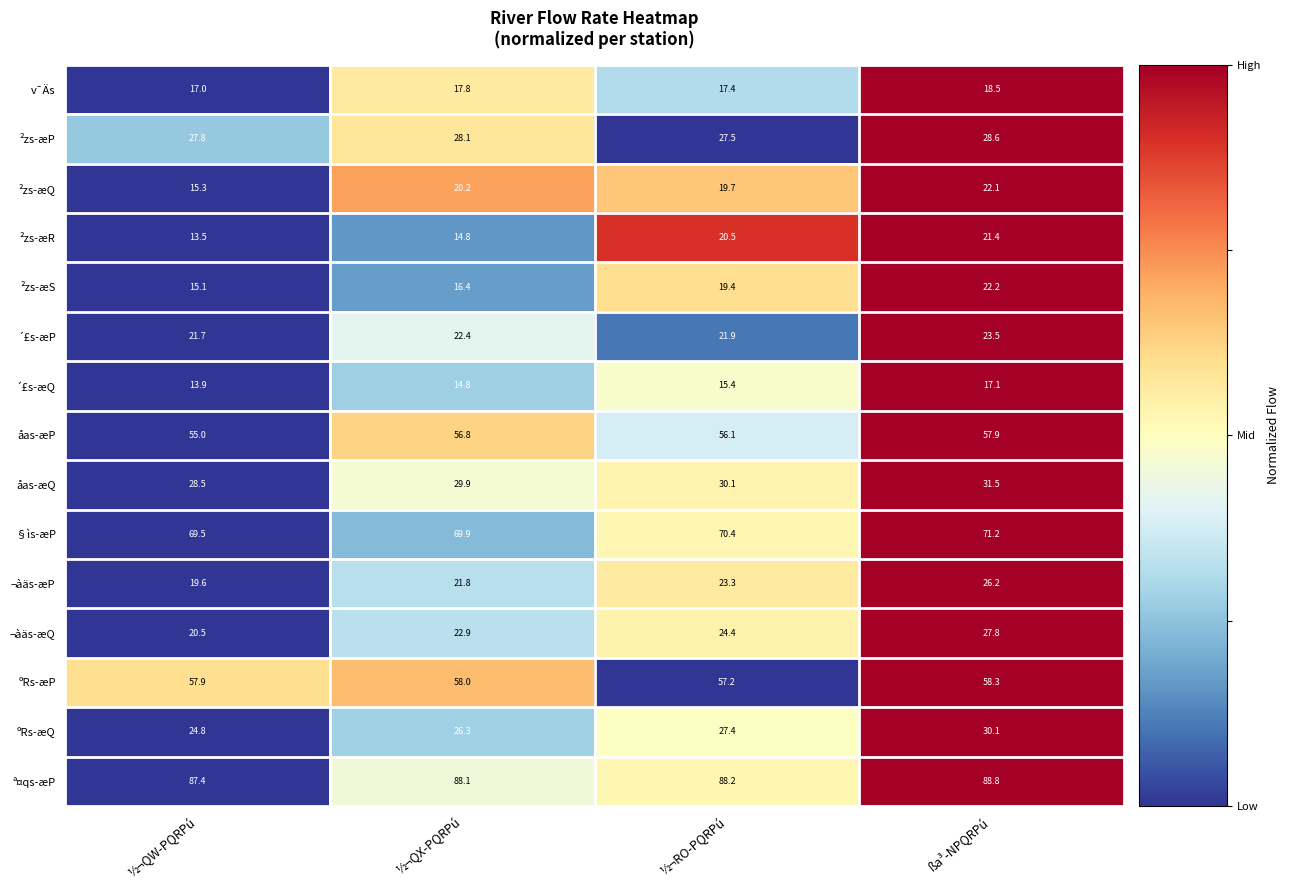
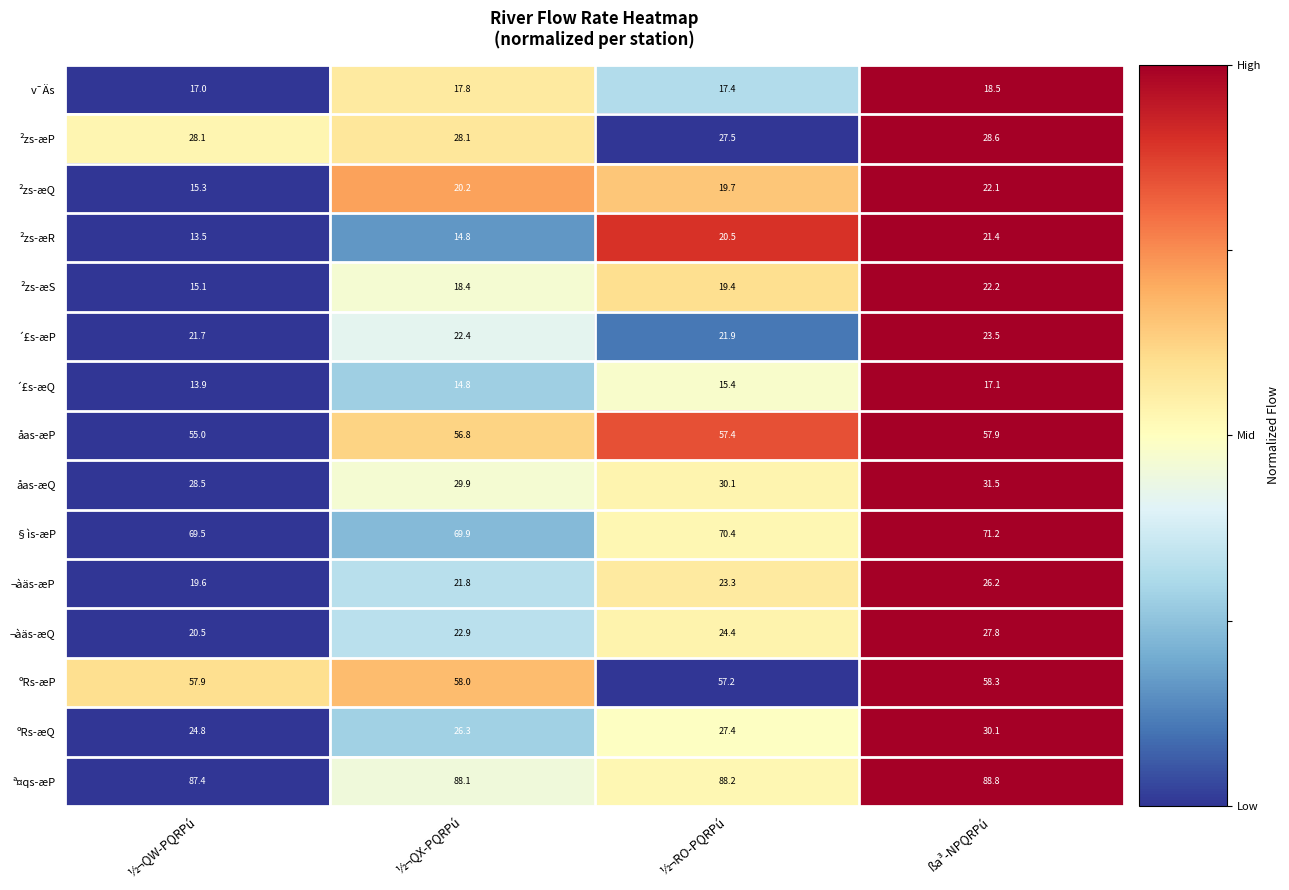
  {
    "v¯Äs": {
      "½¬QW-PQRPú": 17.0,
      "½¬QX-PQRPú": 17.8,
      "½¬RO-PQRPú": 17.4,
      "ßa³-NPQRPú": 18.5
    },
    "²zs-æP": {
-     "½¬QW-PQRPú": 27.8,
+     "½¬QW-PQRPú": 28.1,
      "½¬QX-PQRPú": 28.1,
      "½¬RO-PQRPú": 27.5,
      "ßa³-NPQRPú": 28.6
    },
    "²zs-æQ": {
      "½¬QW-PQRPú": 15.3,
      "½¬QX-PQRPú": 20.2,
      "½¬RO-PQRPú": 19.7,
      "ßa³-NPQRPú": 22.1
    },
    "²zs-æR": {
      "½¬QW-PQRPú": 13.5,
      "½¬QX-PQRPú": 14.8,
      "½¬RO-PQRPú": 20.5,
      "ßa³-NPQRPú": 21.4
    },
    "²zs-æS": {
      "½¬QW-PQRPú": 15.1,
-     "½¬QX-PQRPú": 16.4,
+     "½¬QX-PQRPú": 18.4,
      "½¬RO-PQRPú": 19.4,
      "ßa³-NPQRPú": 22.2
    },
    "´£s-æP": {
      "½¬QW-PQRPú": 21.7,
      "½¬QX-PQRPú": 22.4,
      "½¬RO-PQRPú": 21.9,
      "ßa³-NPQRPú": 23.5
    },
    "´£s-æQ": {
      "½¬QW-PQRPú": 13.9,
      "½¬QX-PQRPú": 14.8,
      "½¬RO-PQRPú": 15.4,
      "ßa³-NPQRPú": 17.1
    },
    "åas-æP": {
      "½¬QW-PQRPú": 55.0,
      "½¬QX-PQRPú": 56.8,
-     "½¬RO-PQRPú": 56.1,
+     "½¬RO-PQRPú": 57.4,
      "ßa³-NPQRPú": 57.9
    },
    "åas-æQ": {
      "½¬QW-PQRPú": 28.5,
      "½¬QX-PQRPú": 29.9,
      "½¬RO-PQRPú": 30.1,
      "ßa³-NPQRPú": 31.5
    },
    "§ìs-æP": {
      "½¬QW-PQRPú": 69.5,
      "½¬QX-PQRPú": 69.9,
      "½¬RO-PQRPú": 70.4,
      "ßa³-NPQRPú": 71.2
    },
    "¬àäs-æP": {
      "½¬QW-PQRPú": 19.6,
      "½¬QX-PQRPú": 21.8,
      "½¬RO-PQRPú": 23.3,
      "ßa³-NPQRPú": 26.2
    },
    "¬àäs-æQ": {
      "½¬QW-PQRPú": 20.5,
      "½¬QX-PQRPú": 22.9,
      "½¬RO-PQRPú": 24.4,
      "ßa³-NPQRPú": 27.8
    },
    "ºRs-æP": {
      "½¬QW-PQRPú": 57.9,
      "½¬QX-PQRPú": 58.0,
      "½¬RO-PQRPú": 57.2,
      "ßa³-NPQRPú": 58.3
    },
    "ºRs-æQ": {
      "½¬QW-PQRPú": 24.8,
      "½¬QX-PQRPú": 26.3,
      "½¬RO-PQRPú": 27.4,
      "ßa³-NPQRPú": 30.1
    },
    "ª¤qs-æP": {
      "½¬QW-PQRPú": 87.4,
      "½¬QX-PQRPú": 88.1,
      "½¬RO-PQRPú": 88.2,
      "ßa³-NPQRPú": 88.8
    }
  }
